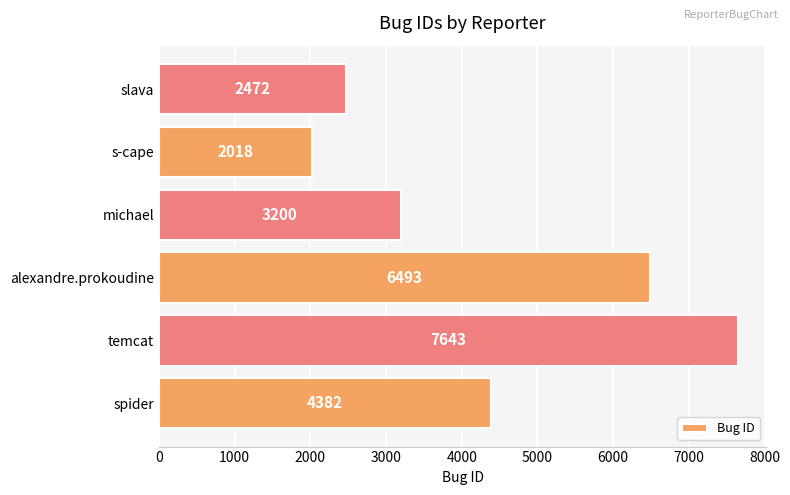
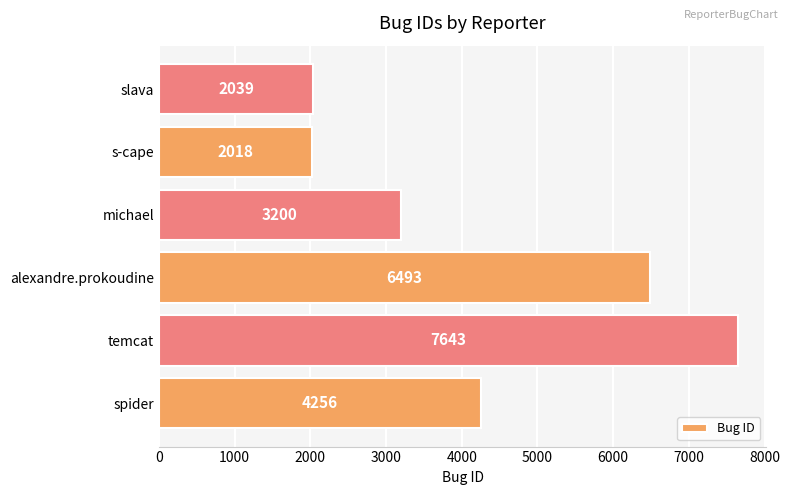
  {
-   "slava": 2472,
+   "slava": 2039,
    "s-cape": 2018,
    "michael": 3200,
    "alexandre.prokoudine": 6493,
    "temcat": 7643,
-   "spider": 4382
+   "spider": 4256
  }
